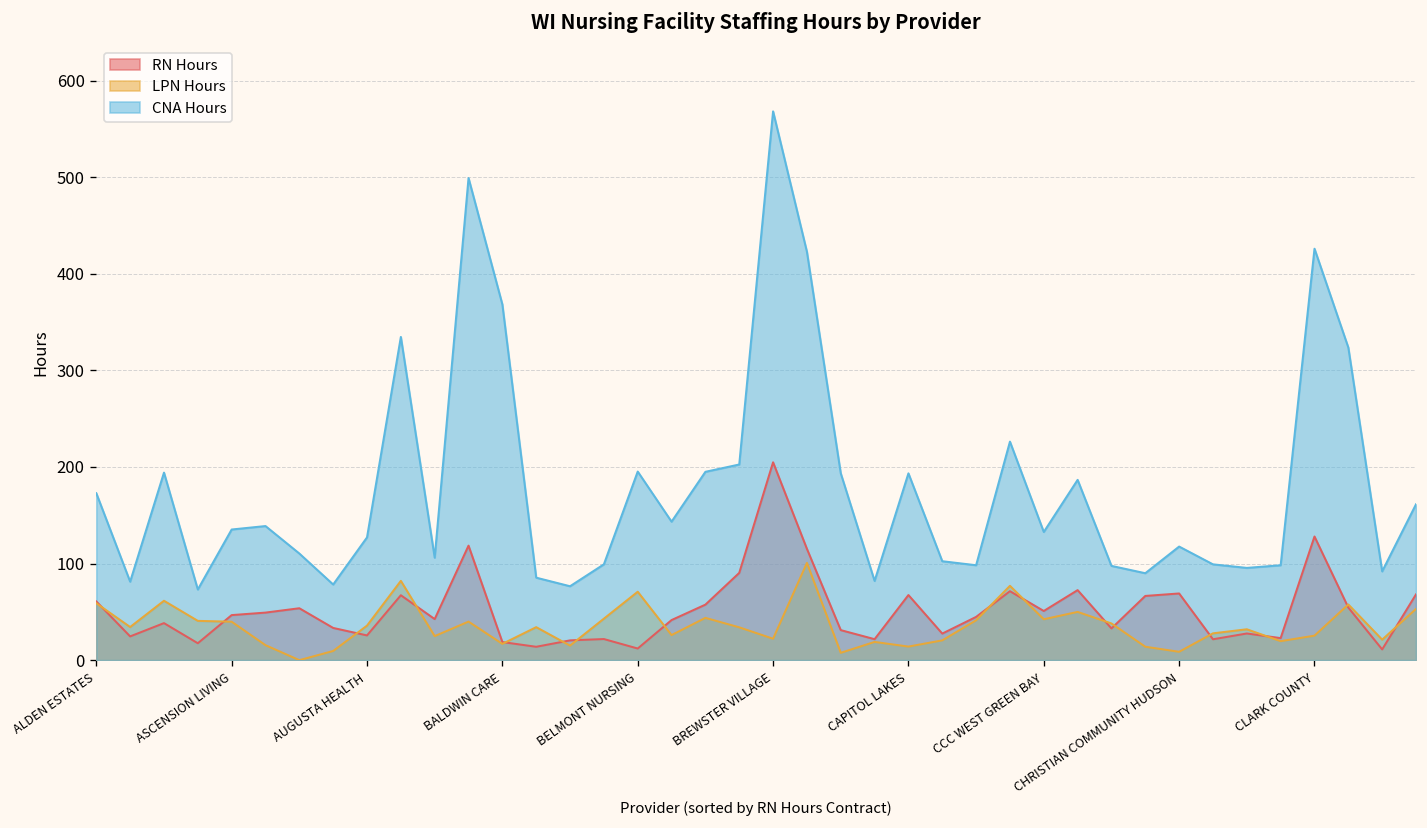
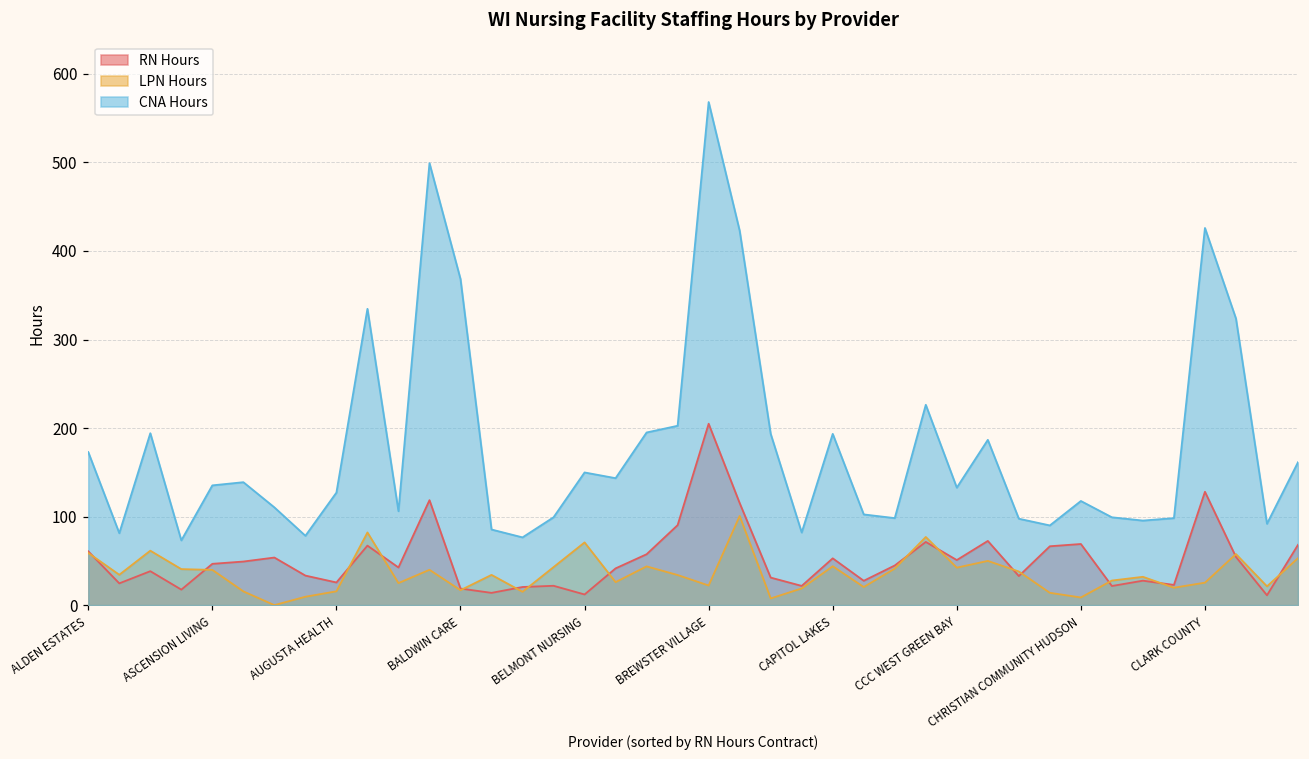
  {
    "RN Hours": {
      "ASCENSION LIVING": 50,
      "AUGUSTA HEALTH": 30,
      "BELMONT NURSING": 10,
      "BREWSTER VILLAGE": 200,
-     "CAPITOL LAKES": 70,
+     "CAPITOL LAKES": 50,
      "CCC WEST GREEN BAY": 50,
      "CHRISTIAN COMMUNITY HUDSON": 70,
      "CLARK COUNTY": 130
    },
    "LPN Hours": {
      "ASCENSION LIVING": 40,
-     "AUGUSTA HEALTH": 40,
+     "AUGUSTA HEALTH": 20,
      "BELMONT NURSING": 70,
      "BREWSTER VILLAGE": 20,
-     "CAPITOL LAKES": 10,
+     "CAPITOL LAKES": 40,
      "CCC WEST GREEN BAY": 40,
      "CHRISTIAN COMMUNITY HUDSON": 10,
      "CLARK COUNTY": 30
    },
    "CNA Hours": {
      "ALDEN ESTATES": 170,
      "ASCENSION LIVING": 140,
      "AUGUSTA HEALTH": 130,
      "BALDWIN CARE": 370,
-     "BELMONT NURSING": 200,
+     "BELMONT NURSING": 150,
      "BREWSTER VILLAGE": 570,
      "CAPITOL LAKES": 190,
      "CCC WEST GREEN BAY": 130,
      "CHRISTIAN COMMUNITY HUDSON": 120,
      "CLARK COUNTY": 430
    }
  }
